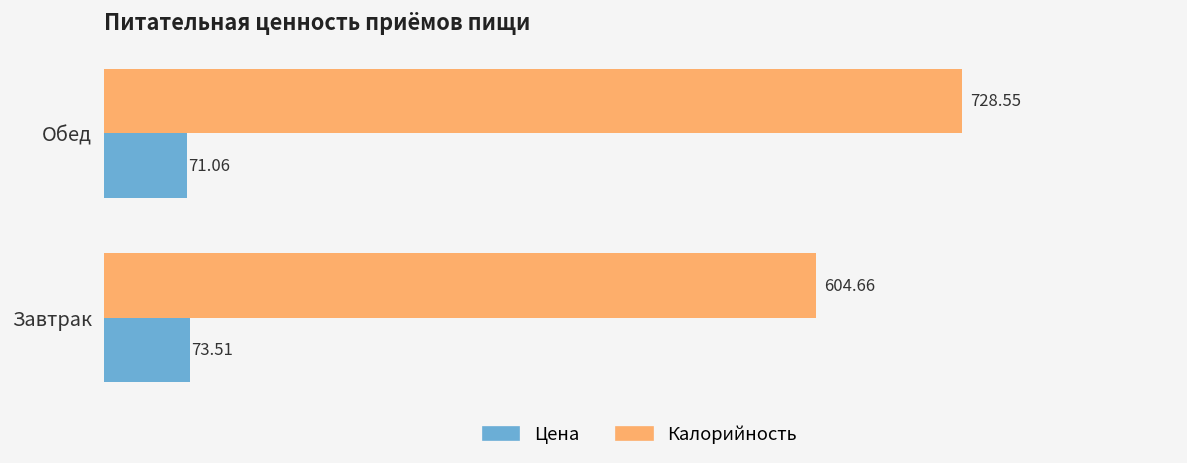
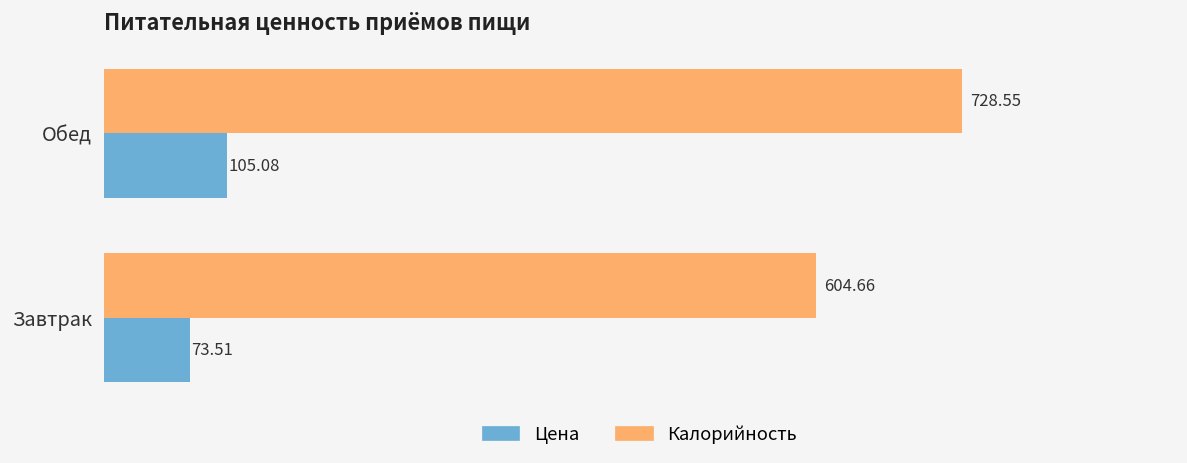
  {
    "Цена": {
-     "Обед": 71.06,
+     "Обед": 105.08,
      "Завтрак": 73.51
    },
    "Калорийность": {
      "Обед": 728.55,
      "Завтрак": 604.66
    }
  }
